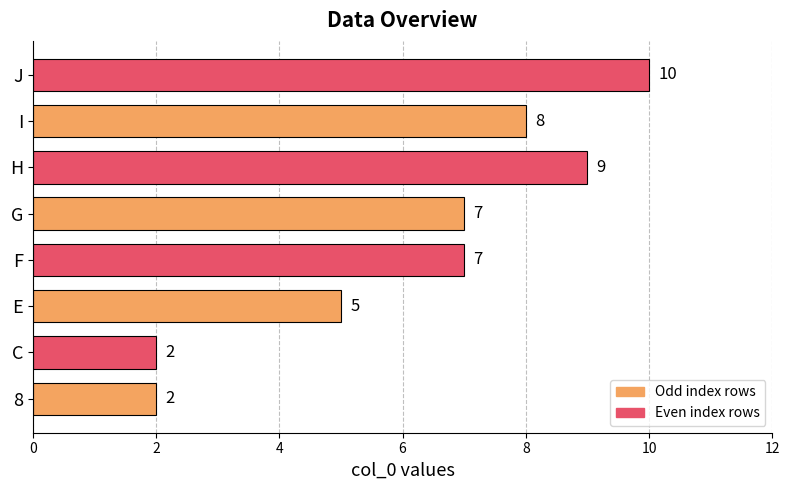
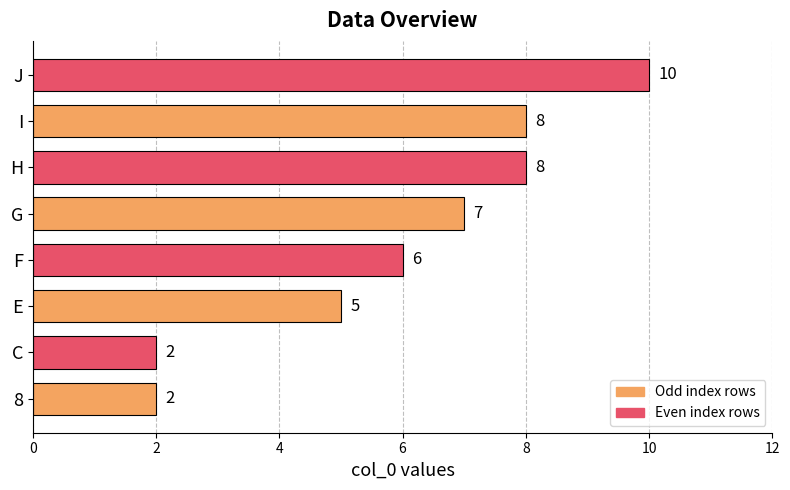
  {
    "J": 10,
    "I": 8,
-   "H": 9,
+   "H": 8,
    "G": 7,
-   "F": 7,
+   "F": 6,
    "E": 5,
    "C": 2,
    "8": 2
  }
